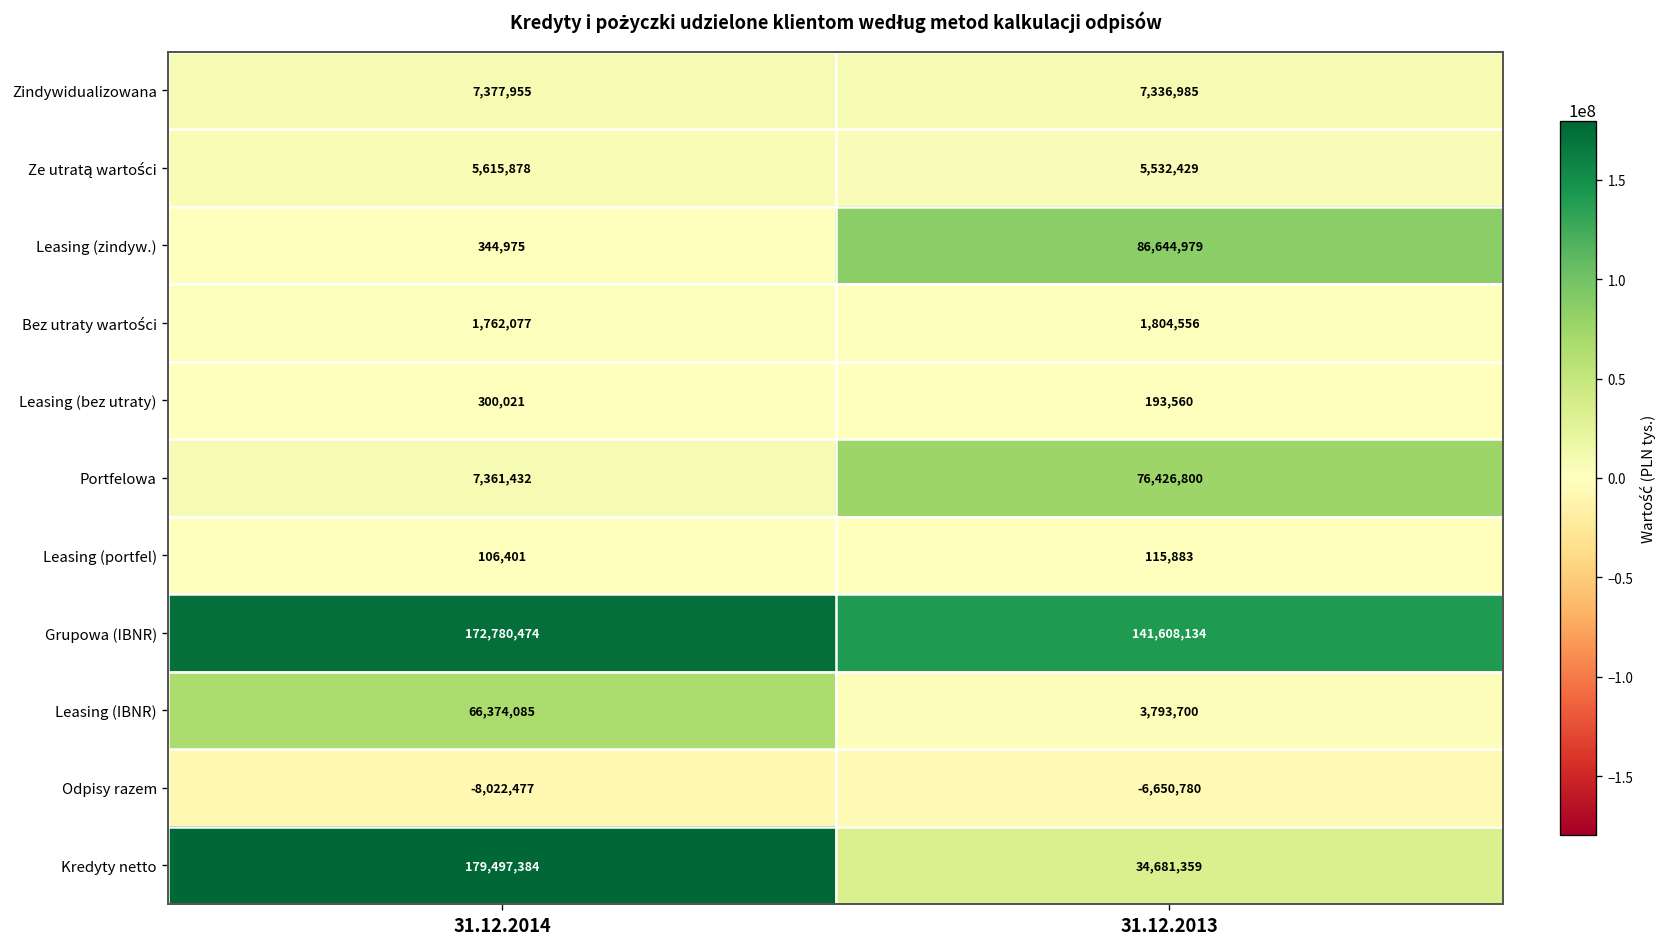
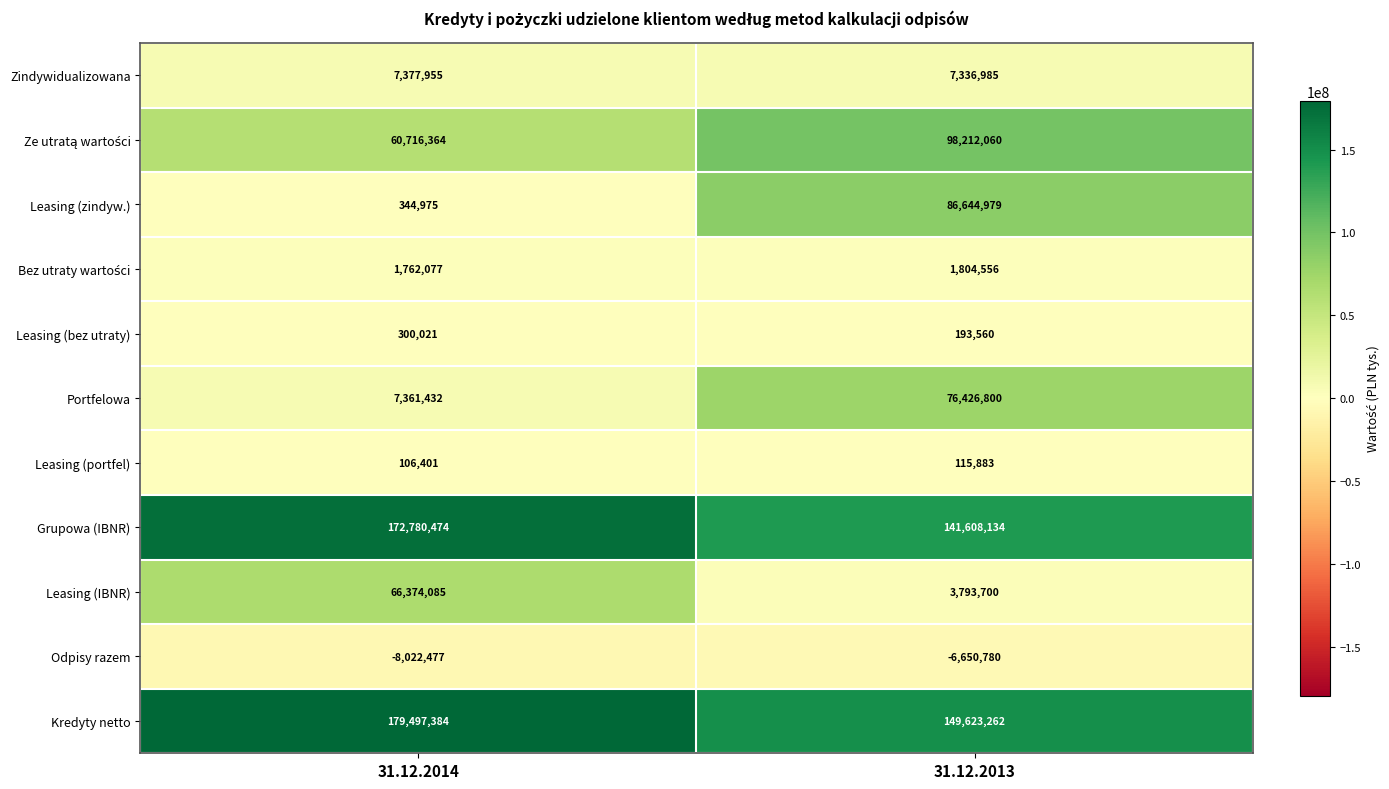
  {
    "Zindywidualizowana": {
      "31.12.2014": "7,377,955",
      "31.12.2013": "7,336,985"
    },
    "Ze utratą wartości": {
-     "31.12.2014": "5,615,878",
-     "31.12.2013": "5,532,429"
+     "31.12.2014": "60,716,364",
+     "31.12.2013": "98,212,060"
    },
    "Leasing (zindyw.)": {
      "31.12.2014": "344,975",
      "31.12.2013": "86,644,979"
    },
    "Bez utraty wartości": {
      "31.12.2014": "1,762,077",
      "31.12.2013": "1,804,556"
    },
    "Leasing (bez utraty)": {
      "31.12.2014": "300,021",
      "31.12.2013": "193,560"
    },
    "Portfelowa": {
      "31.12.2014": "7,361,432",
      "31.12.2013": "76,426,800"
    },
    "Leasing (portfel)": {
      "31.12.2014": "106,401",
      "31.12.2013": "115,883"
    },
    "Grupowa (IBNR)": {
      "31.12.2014": "172,780,474",
      "31.12.2013": "141,608,134"
    },
    "Leasing (IBNR)": {
      "31.12.2014": "66,374,085",
      "31.12.2013": "3,793,700"
    },
    "Odpisy razem": {
      "31.12.2014": "-8,022,477",
      "31.12.2013": "-6,650,780"
    },
    "Kredyty netto": {
      "31.12.2014": "179,497,384",
-     "31.12.2013": "34,681,359"
+     "31.12.2013": "149,623,262"
    }
  }
